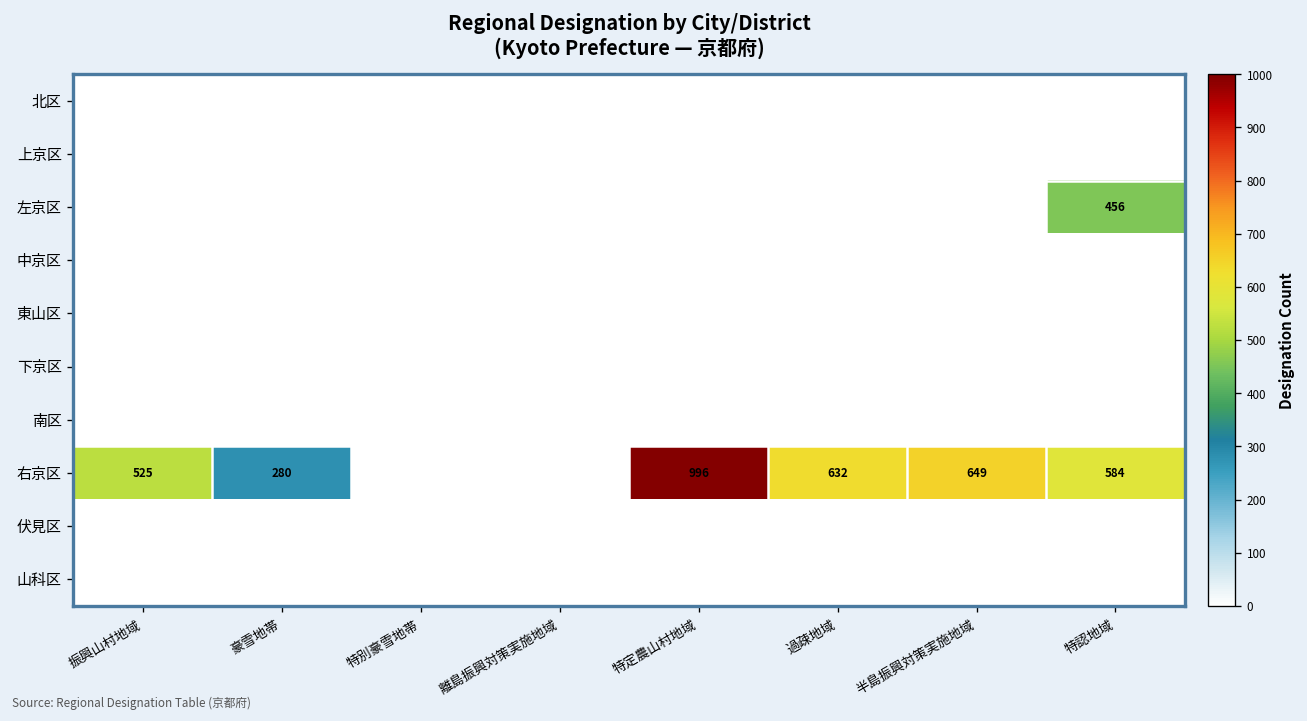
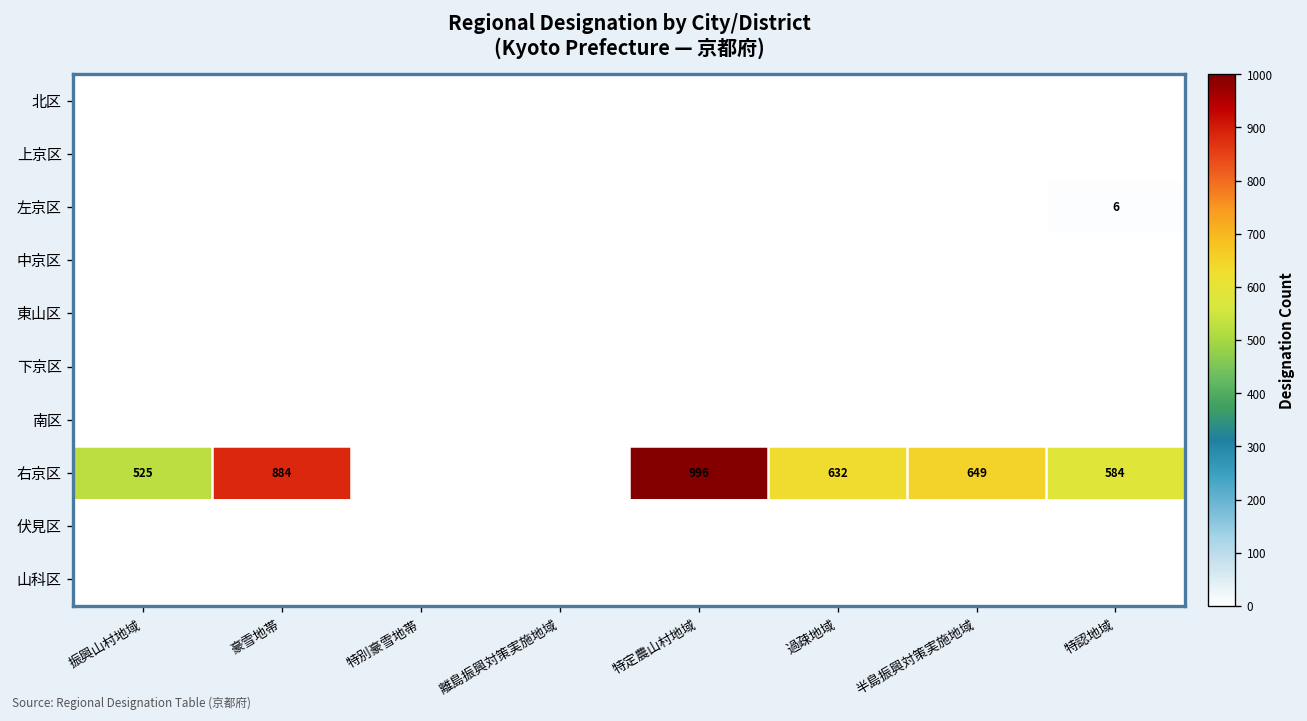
  {
    "左京区": {
-     "特認地域": 456
+     "特認地域": 6
    },
    "右京区": {
      "振興山村地域": 525,
-     "豪雪地帯": 280,
+     "豪雪地帯": 884,
      "特定農山村地域": 996,
      "過疎地域": 632,
      "半島振興対策実施地域": 649,
      "特認地域": 584
    }
  }
